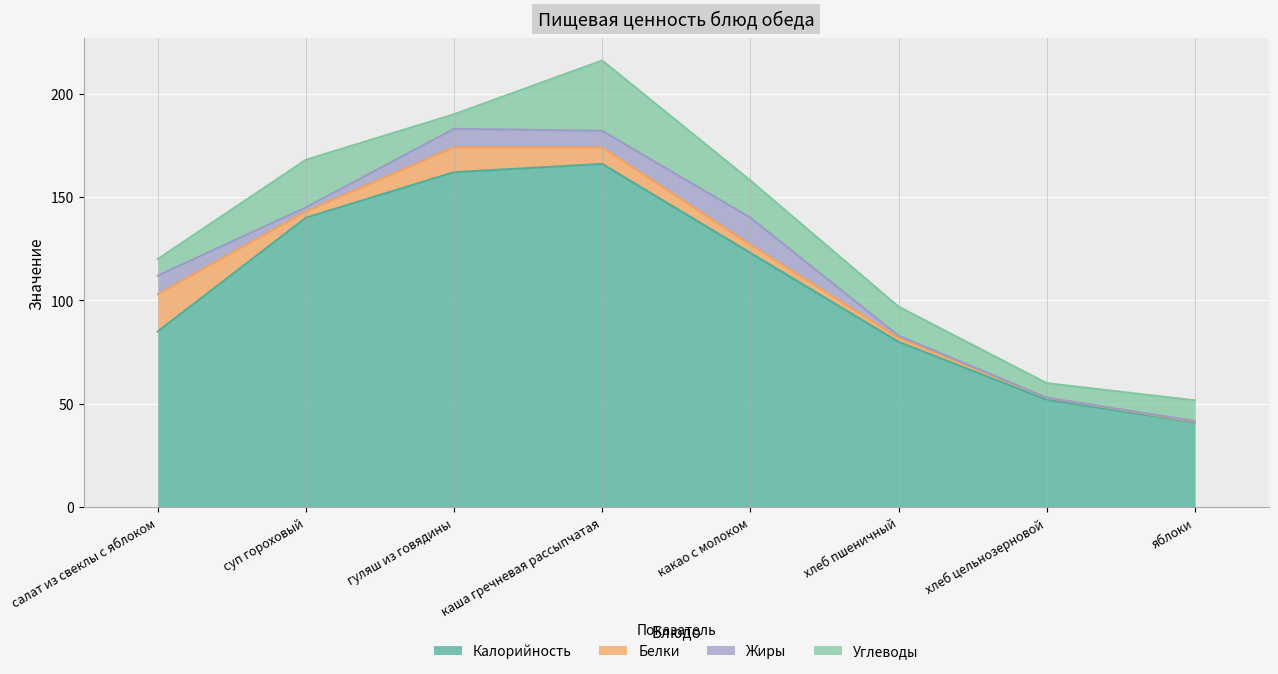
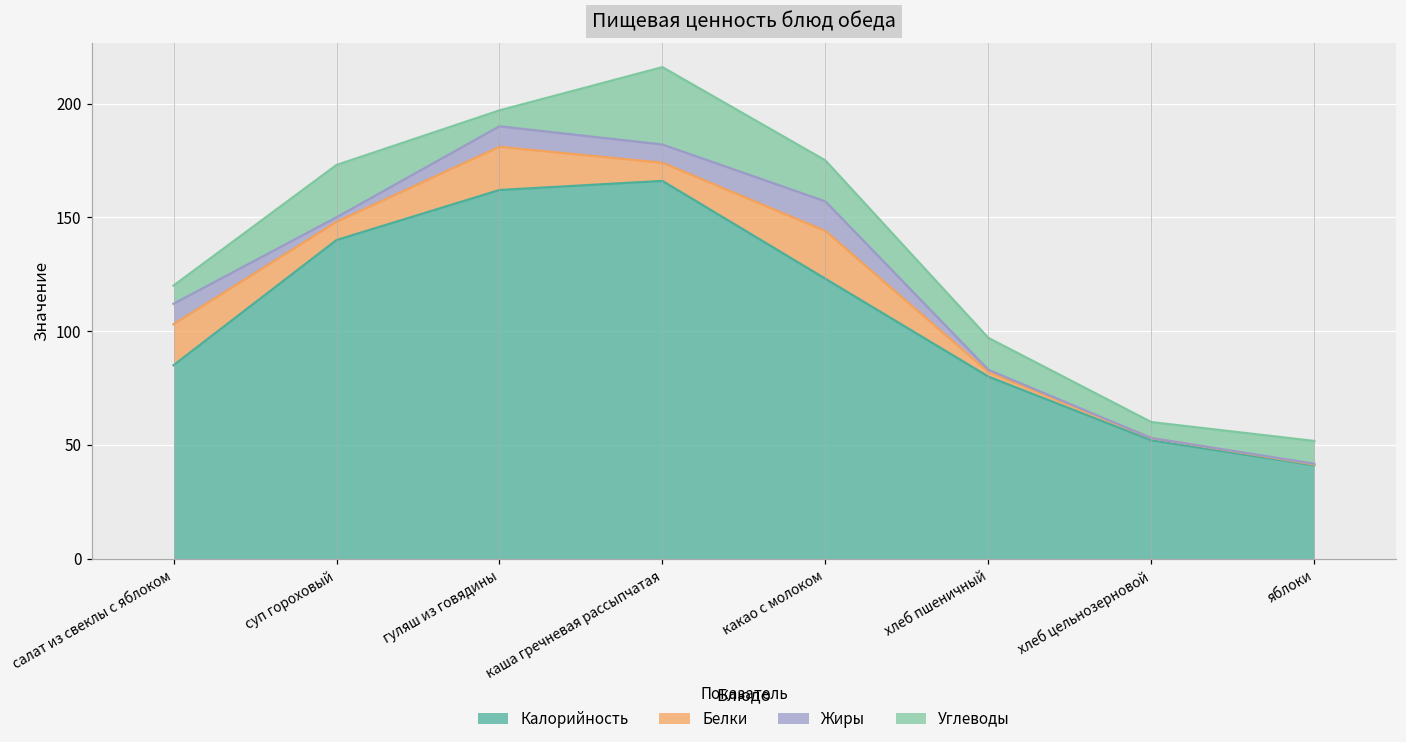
  {
    "Белки": {
      "салат из свеклы с яблоком": 18,
-     "суп гороховый": 3,
-     "гуляш из говядины": 12,
+     "суп гороховый": 8,
+     "гуляш из говядины": 19,
      "каша гречневая рассыпчатая": 8,
-     "какао с молоком": 4
+     "какао с молоком": 21
    },
    "Жиры": {
      "салат из свеклы с яблоком": 9,
      "суп гороховый": 2,
      "гуляш из говядины": 9,
      "каша гречневая рассыпчатая": 8,
      "какао с молоком": 13
    }
  }
